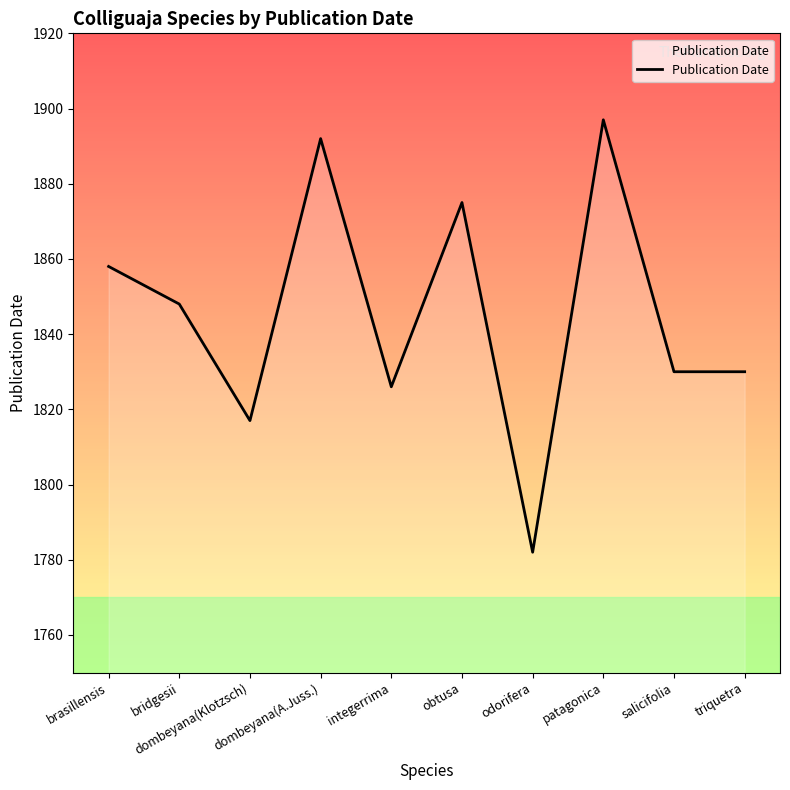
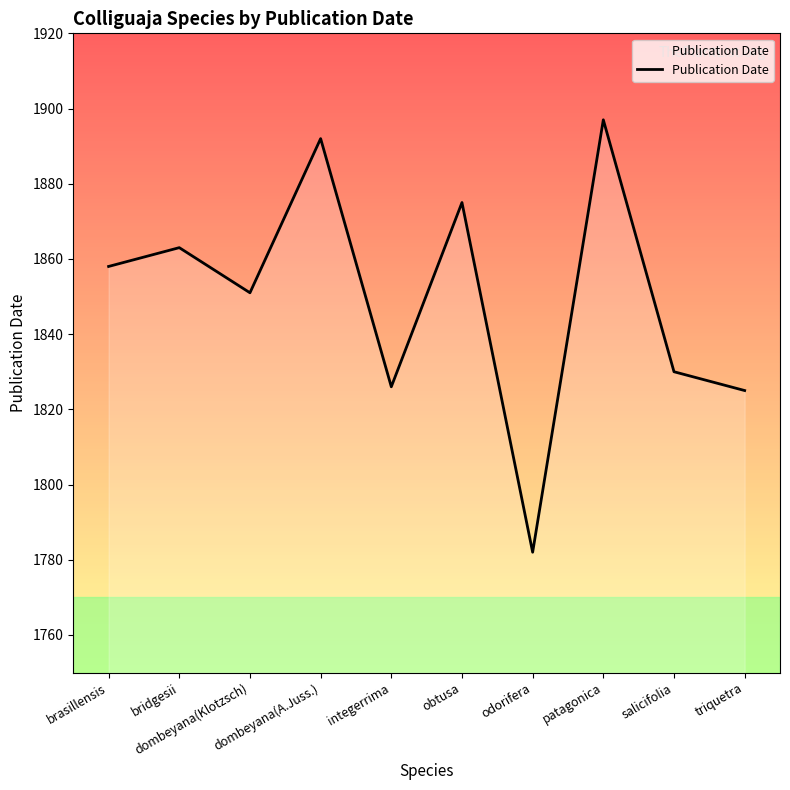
  {
    "brasillensis": 1858,
-   "bridgesii": 1848,
-   "dombeyana(Klotzsch)": 1817,
+   "bridgesii": 1863,
+   "dombeyana(Klotzsch)": 1851,
    "dombeyana(A.Juss.)": 1892,
    "integerrima": 1826,
    "obtusa": 1875,
    "odorifera": 1782,
    "patagonica": 1897,
    "salicifolia": 1830,
-   "triquetra": 1830
+   "triquetra": 1825
  }
